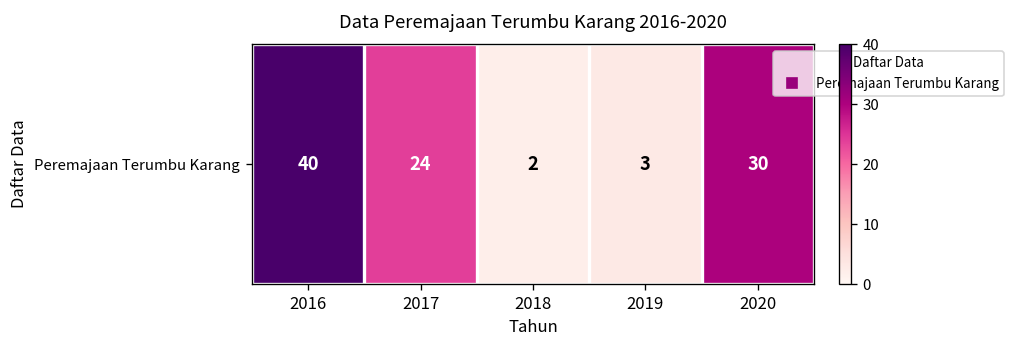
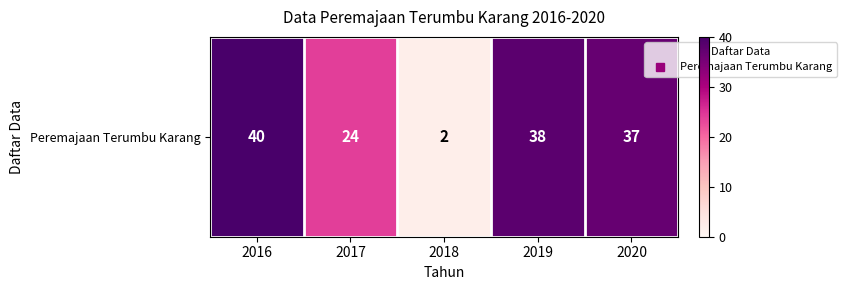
  {
    "Peremajaan Terumbu Karang": {
      "2016": 40,
      "2017": 24,
      "2018": 2,
-     "2019": 3,
-     "2020": 30
+     "2019": 38,
+     "2020": 37
    }
  }
